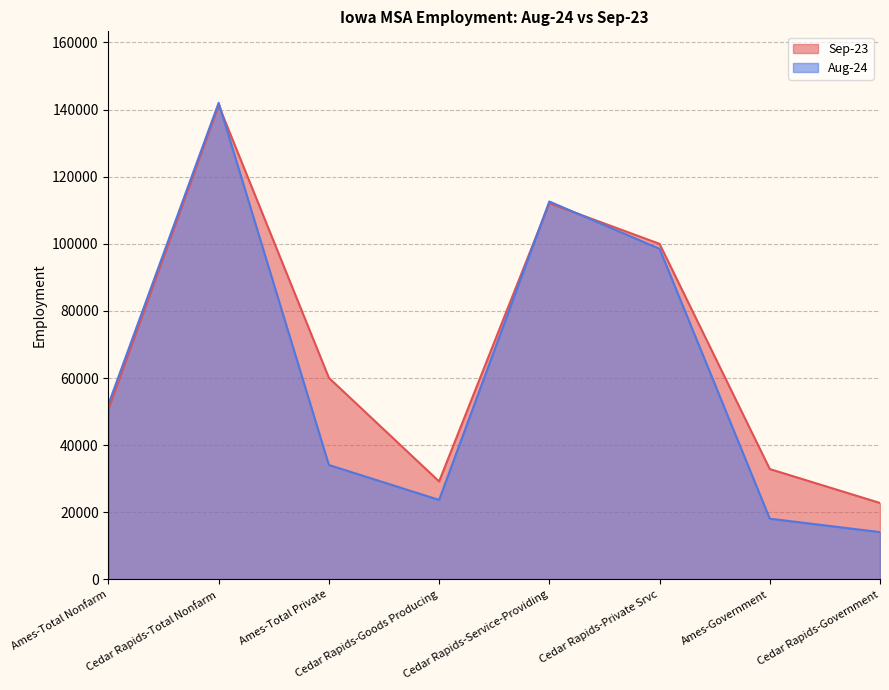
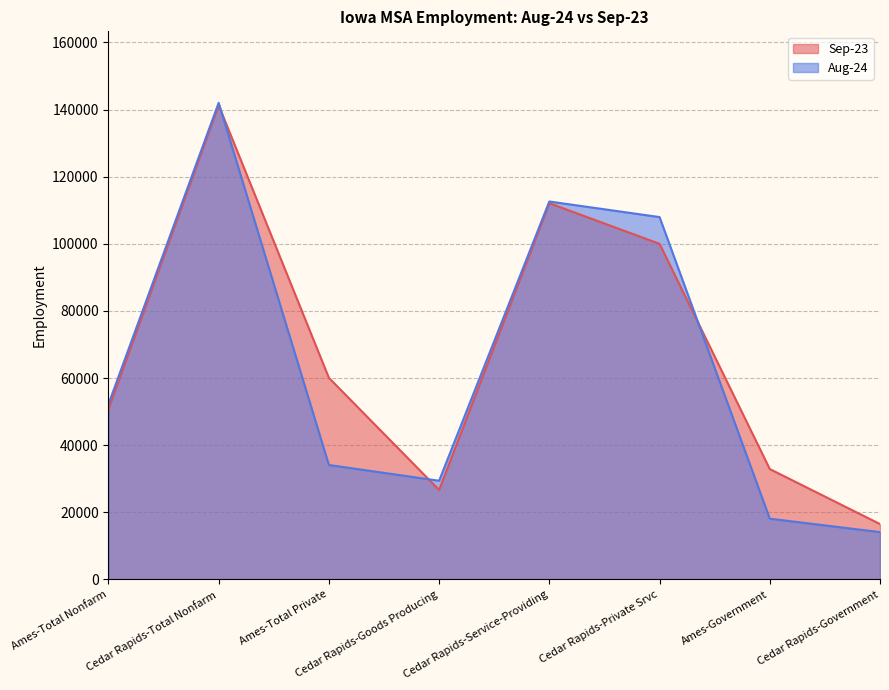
  {
    "Sep-23": {
      "Ames-Total Nonfarm": 51000,
      "Ames-Total Private": 60000,
-     "Cedar Rapids-Goods Producing": 29000,
+     "Cedar Rapids-Goods Producing": 27000,
      "Cedar Rapids-Private Srvc": 100000,
      "Ames-Government": 33000,
-     "Cedar Rapids-Government": 23000
+     "Cedar Rapids-Government": 17000
    },
    "Aug-24": {
      "Ames-Total Nonfarm": 52000,
      "Ames-Total Private": 34000,
-     "Cedar Rapids-Goods Producing": 24000,
-     "Cedar Rapids-Private Srvc": 99000,
+     "Cedar Rapids-Goods Producing": 29000,
+     "Cedar Rapids-Private Srvc": 108000,
      "Ames-Government": 18000,
      "Cedar Rapids-Government": 14000
    }
  }
